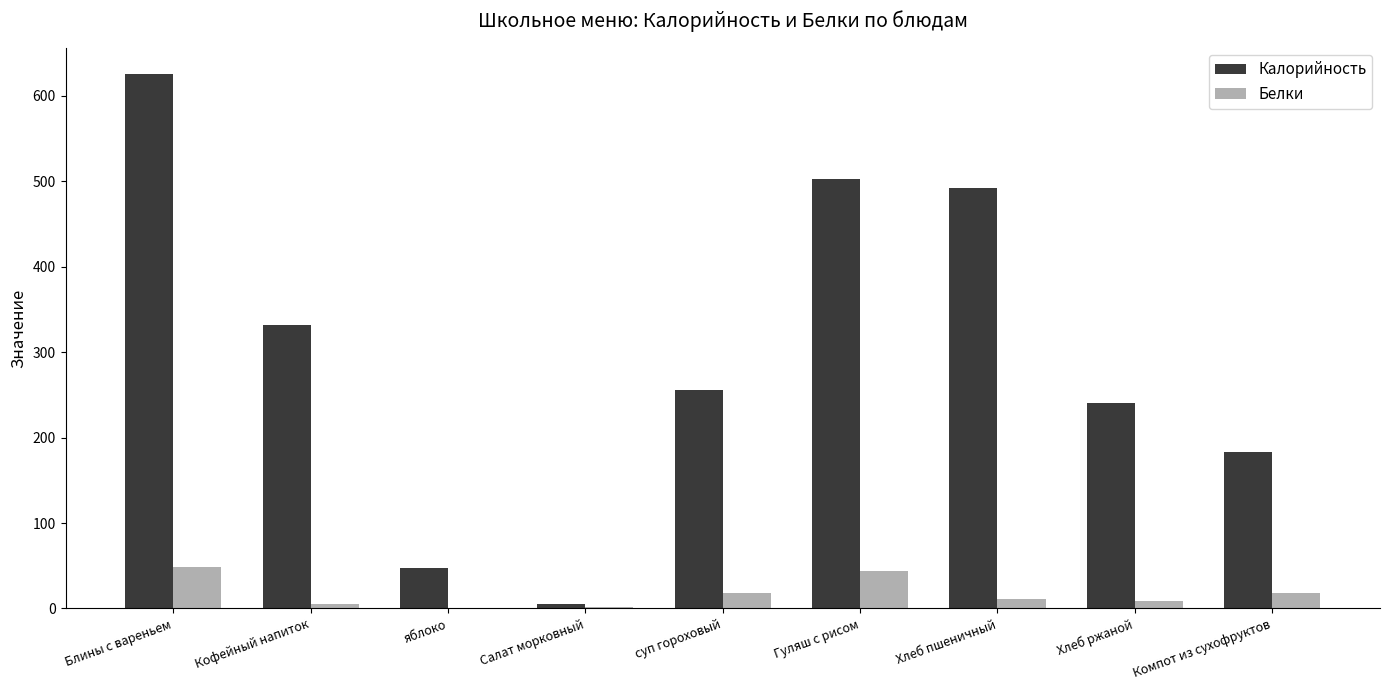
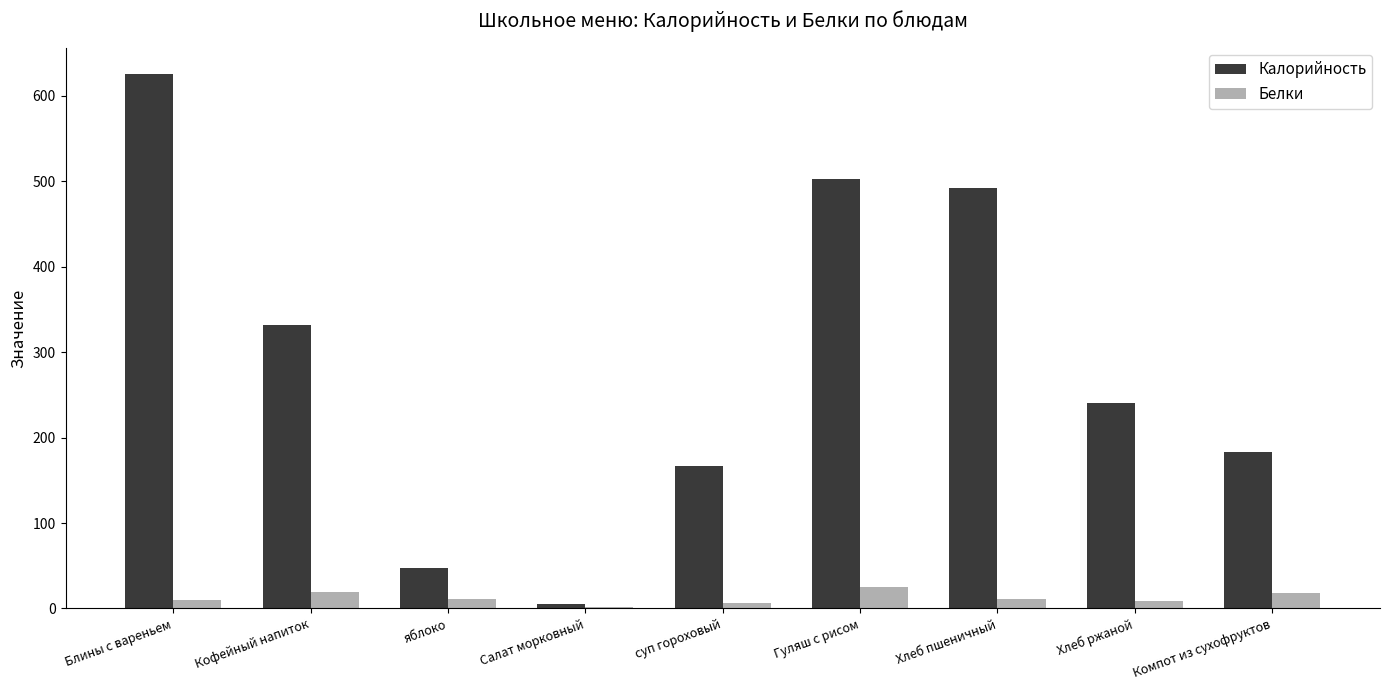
  {
    "Калорийность": {
      "Блины с вареньем": 630,
      "Кофейный напиток": 330,
      "яблоко": 50,
      "Салат морковный": 10,
-     "суп гороховый": 260,
+     "суп гороховый": 170,
      "Гуляш с рисом": 500,
      "Хлеб пшеничный": 490,
      "Хлеб ржаной": 240,
      "Компот из сухофруктов": 180
    },
    "Белки": {
-     "Блины с вареньем": 50,
-     "Кофейный напиток": 10,
-     "яблоко": 0,
-     "суп гороховый": 20,
-     "Гуляш с рисом": 40,
+     "Блины с вареньем": 10,
+     "Кофейный напиток": 20,
+     "яблоко": 10,
+     "суп гороховый": 10,
+     "Гуляш с рисом": 30,
      "Хлеб пшеничный": 10,
      "Хлеб ржаной": 10,
      "Компот из сухофруктов": 20
    }
  }
